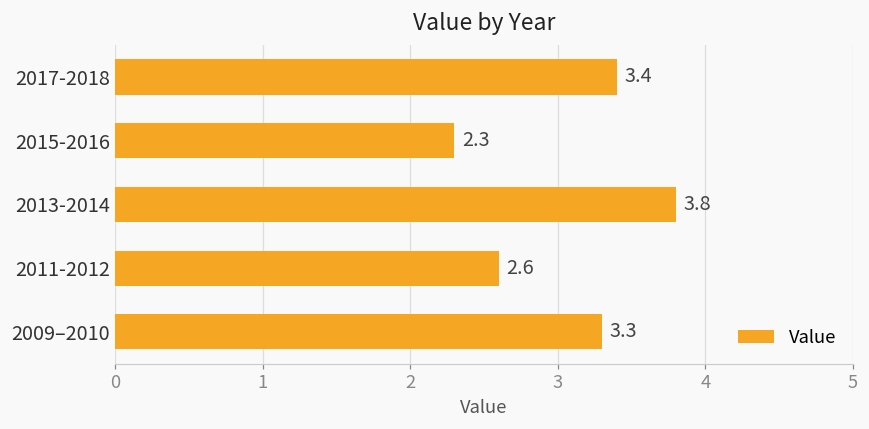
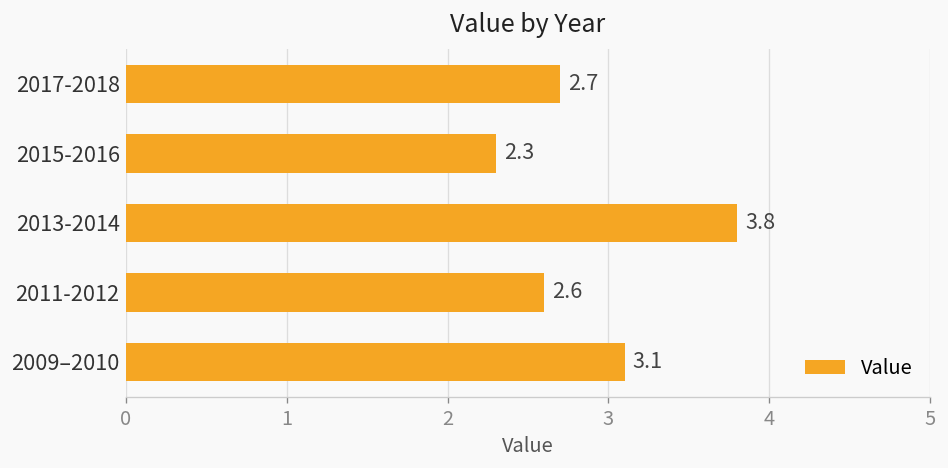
  {
-   "2017-2018": 3.4,
+   "2017-2018": 2.7,
    "2015-2016": 2.3,
    "2013-2014": 3.8,
    "2011-2012": 2.6,
-   "2009–2010": 3.3
+   "2009–2010": 3.1
  }
